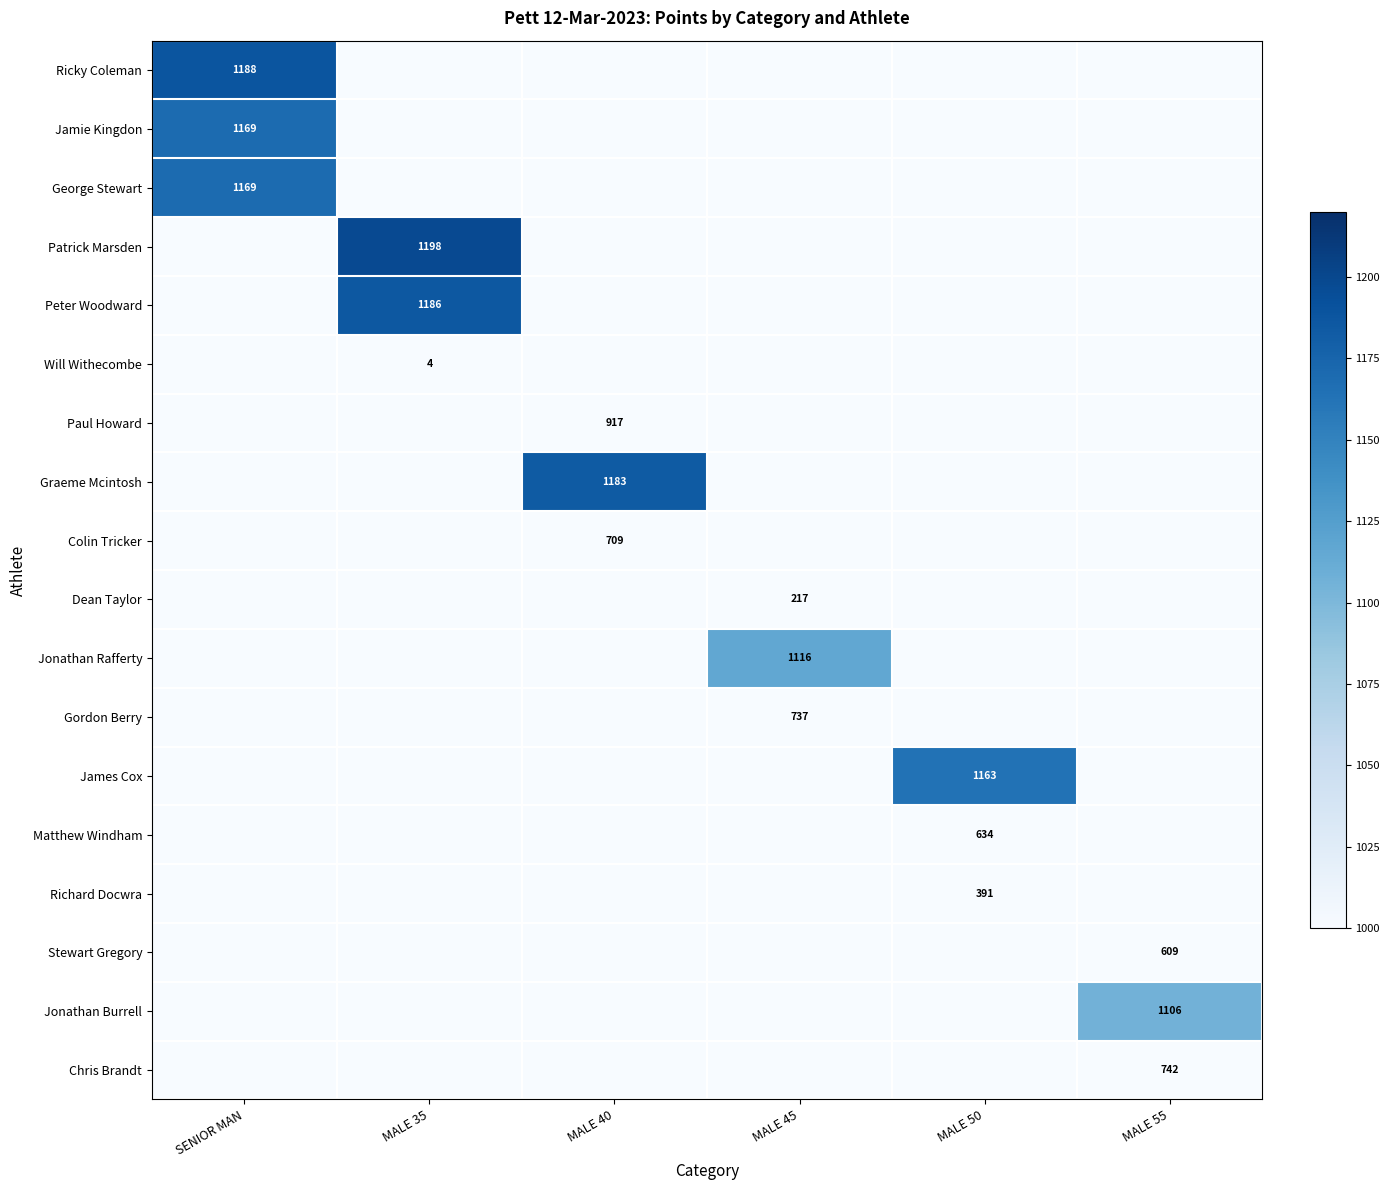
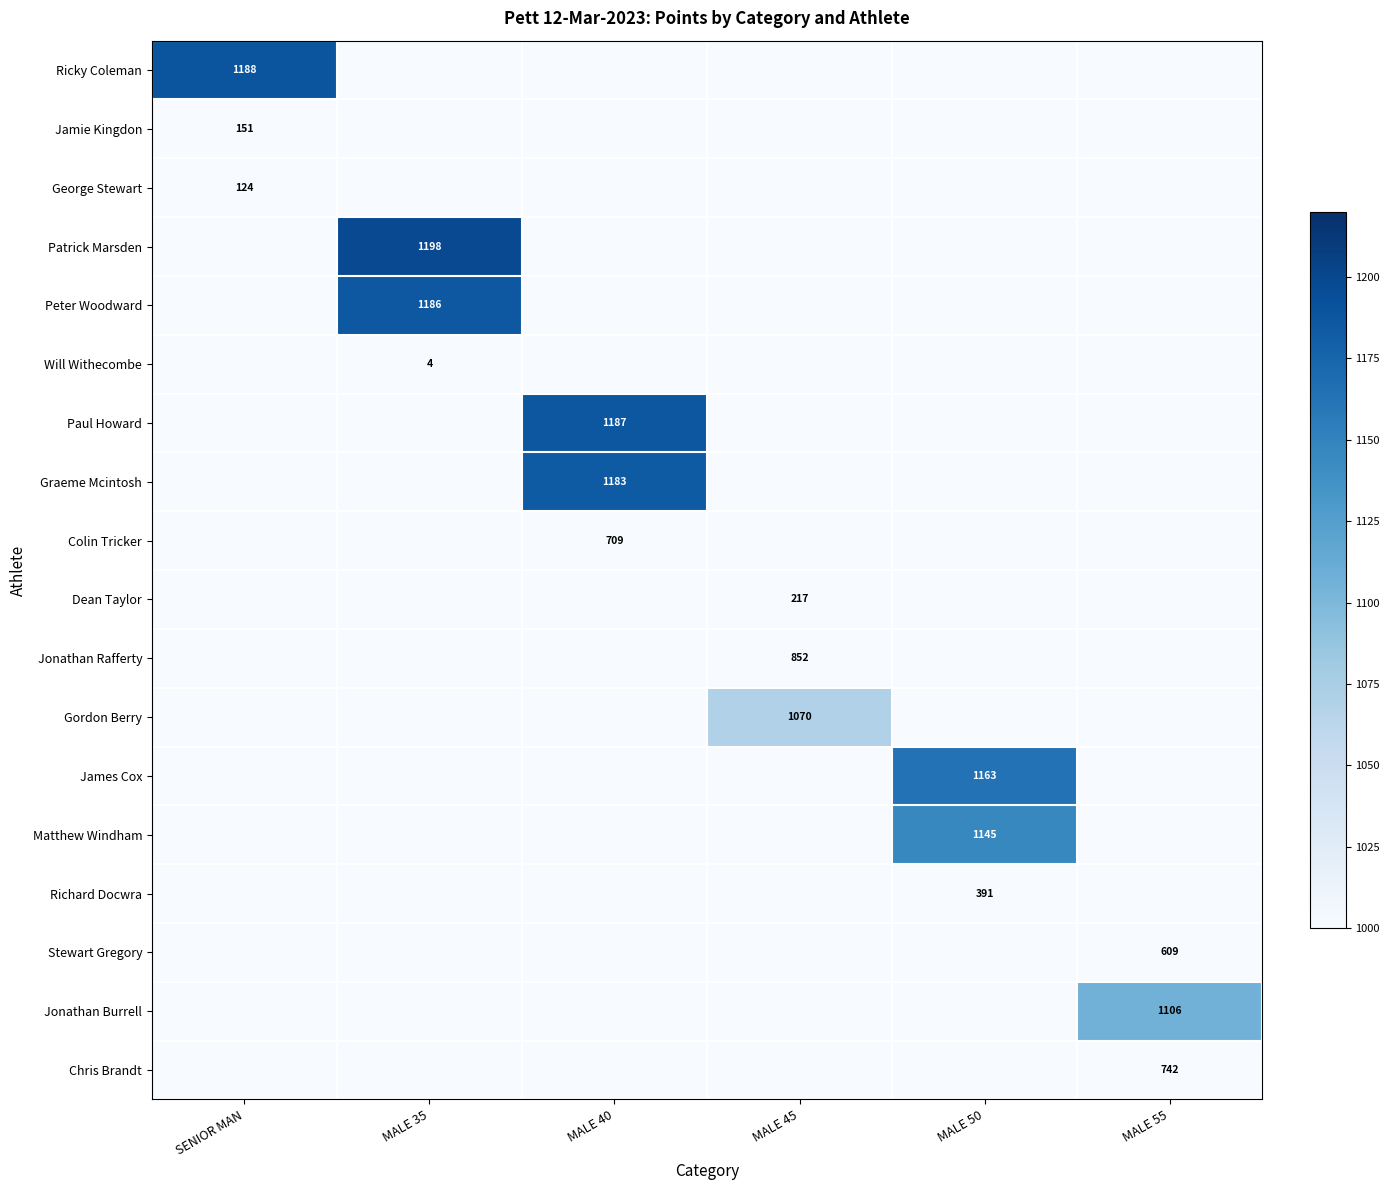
  {
    "Ricky Coleman": {
      "SENIOR MAN": 1188
    },
    "Jamie Kingdon": {
-     "SENIOR MAN": 1169
+     "SENIOR MAN": 151
    },
    "George Stewart": {
-     "SENIOR MAN": 1169
+     "SENIOR MAN": 124
    },
    "Patrick Marsden": {
      "MALE 35": 1198
    },
    "Peter Woodward": {
      "MALE 35": 1186
    },
    "Will Withecombe": {
      "MALE 35": 4
    },
    "Paul Howard": {
-     "MALE 40": 917
+     "MALE 40": 1187
    },
    "Graeme Mcintosh": {
      "MALE 40": 1183
    },
    "Colin Tricker": {
      "MALE 40": 709
    },
    "Dean Taylor": {
      "MALE 45": 217
    },
    "Jonathan Rafferty": {
-     "MALE 45": 1116
+     "MALE 45": 852
    },
    "Gordon Berry": {
-     "MALE 45": 737
+     "MALE 45": 1070
    },
    "James Cox": {
      "MALE 50": 1163
    },
    "Matthew Windham": {
-     "MALE 50": 634
+     "MALE 50": 1145
    },
    "Richard Docwra": {
      "MALE 50": 391
    },
    "Stewart Gregory": {
      "MALE 55": 609
    },
    "Jonathan Burrell": {
      "MALE 55": 1106
    },
    "Chris Brandt": {
      "MALE 55": 742
    }
  }
